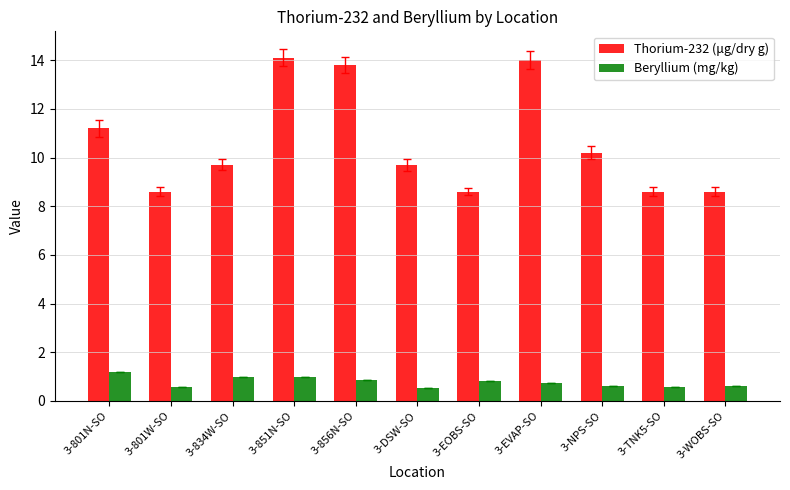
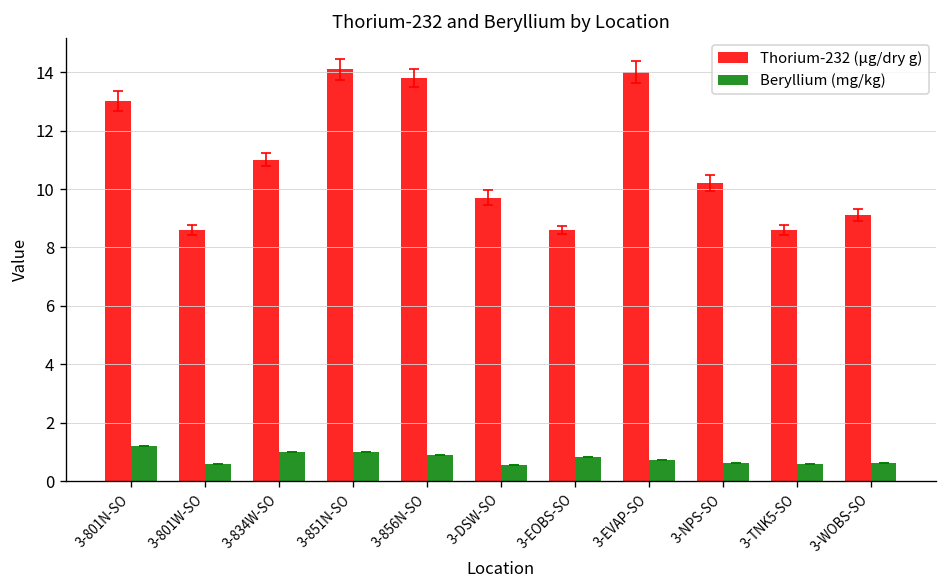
  {
    "Thorium-232 (μg/dry g)": {
-     "3-801N-SO": 11.2,
+     "3-801N-SO": 13.0,
      "3-801W-SO": 8.6,
-     "3-834W-SO": 9.7,
+     "3-834W-SO": 11.0,
      "3-851N-SO": 14.1,
      "3-856N-SO": 13.8,
      "3-DSW-SO": 9.7,
      "3-EOBS-SO": 8.6,
      "3-EVAP-SO": 14.0,
      "3-NPS-SO": 10.2,
      "3-TNK5-SO": 8.6,
-     "3-WOBS-SO": 8.6
+     "3-WOBS-SO": 9.1
    },
    "Beryllium (mg/kg)": {
      "3-801N-SO": 1.2,
      "3-801W-SO": 0.6,
      "3-834W-SO": 1.0,
      "3-851N-SO": 1.0,
      "3-856N-SO": 0.9,
      "3-DSW-SO": 0.5,
      "3-EOBS-SO": 0.8,
      "3-EVAP-SO": 0.7,
      "3-NPS-SO": 0.6,
      "3-TNK5-SO": 0.6,
      "3-WOBS-SO": 0.6
    }
  }
